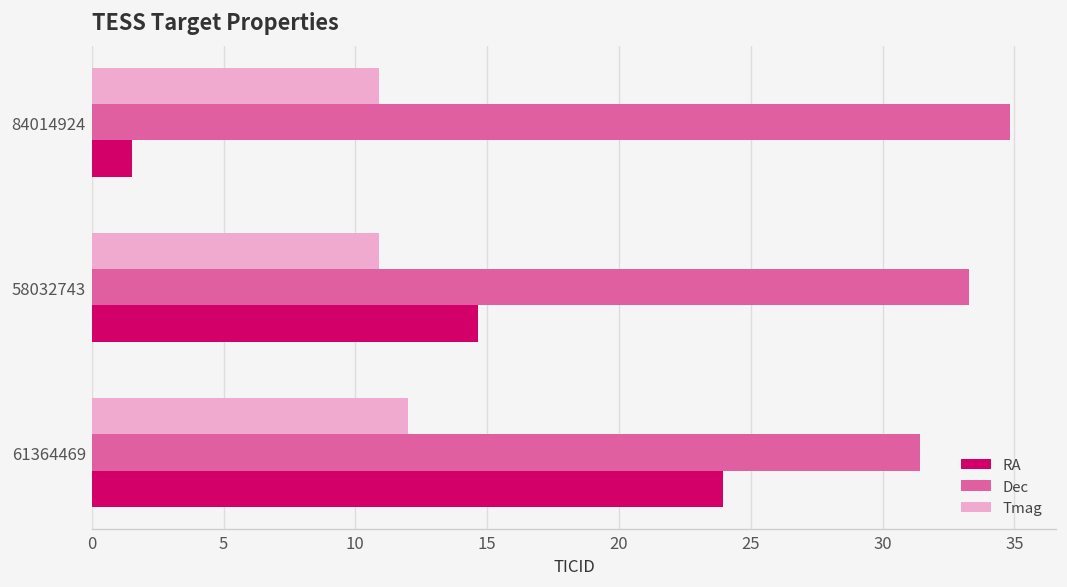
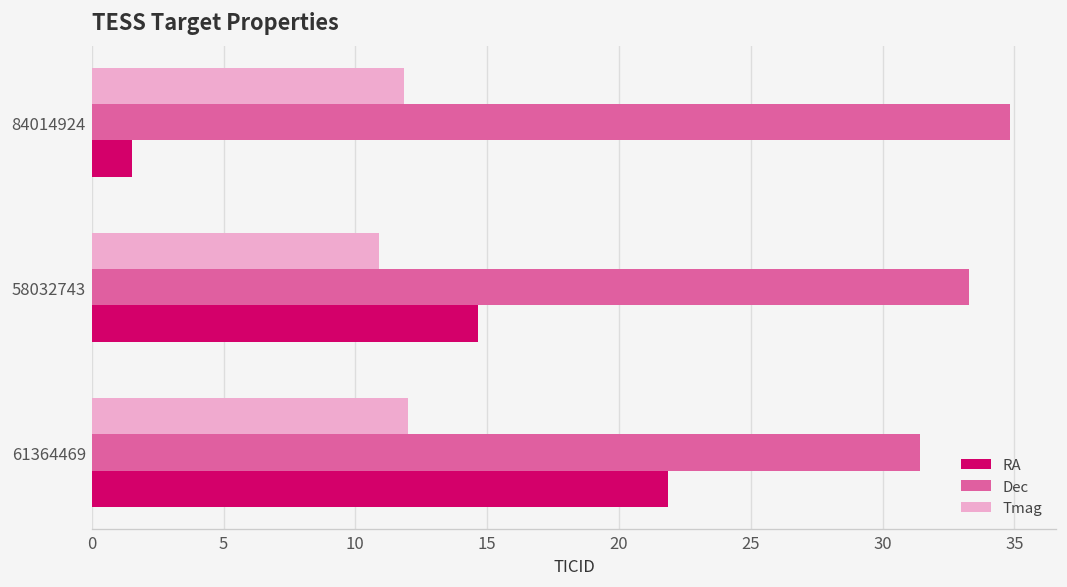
  {
    "RA": {
      "84014924": 1.5,
      "58032743": 14.6,
-     "61364469": 24.0
+     "61364469": 21.8
    },
    "Dec": {
      "84014924": 34.8,
      "58032743": 33.3,
      "61364469": 31.4
    },
    "Tmag": {
-     "84014924": 10.9,
+     "84014924": 11.8,
      "58032743": 10.9,
      "61364469": 12.0
    }
  }
